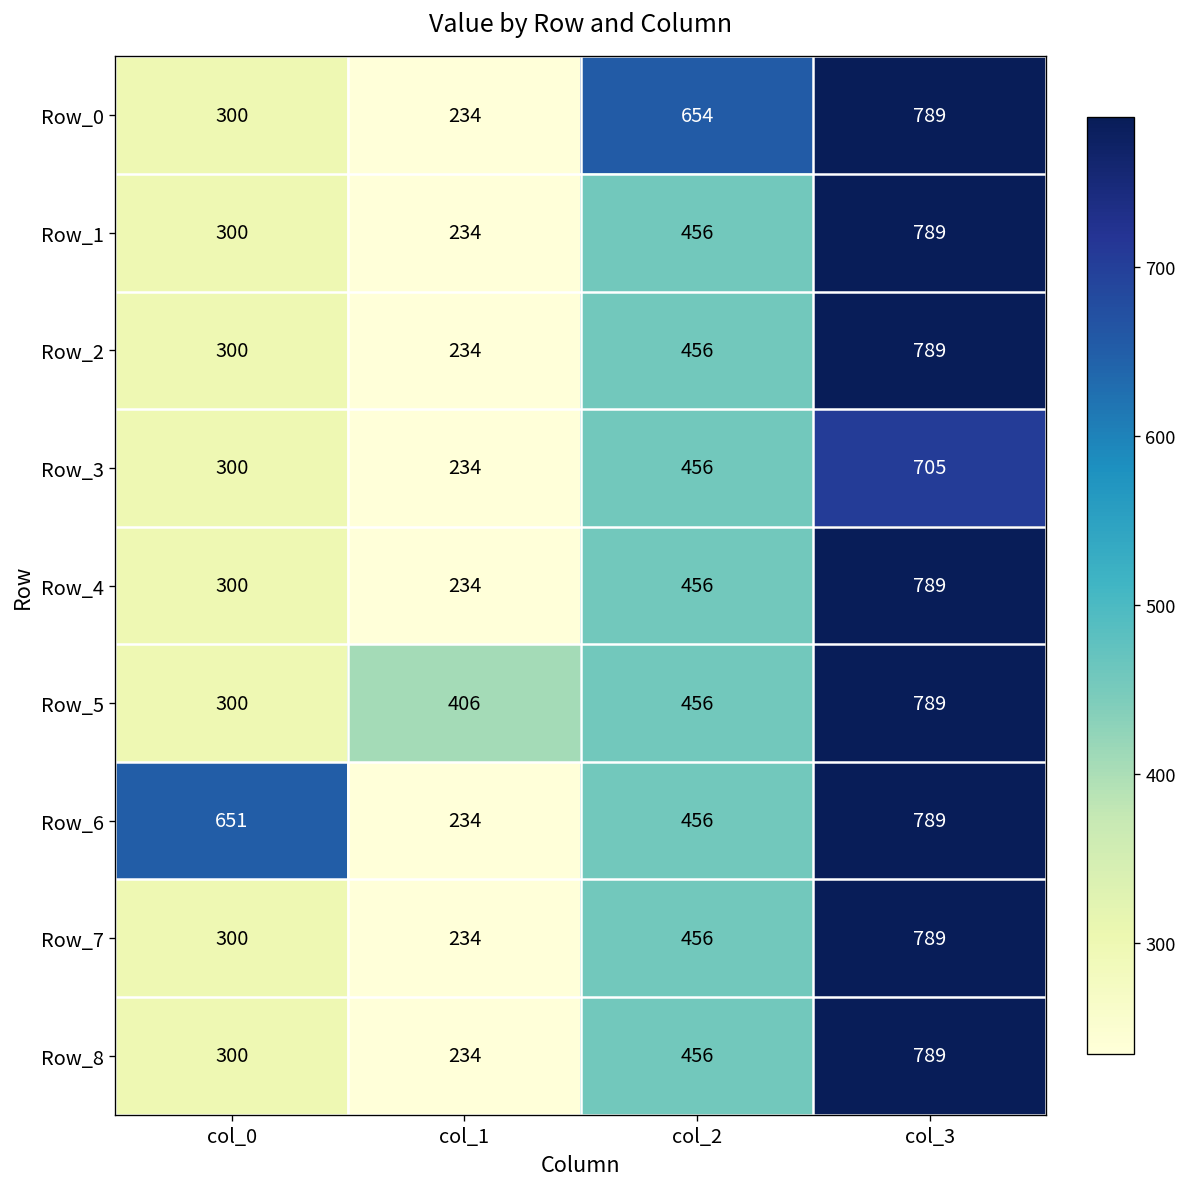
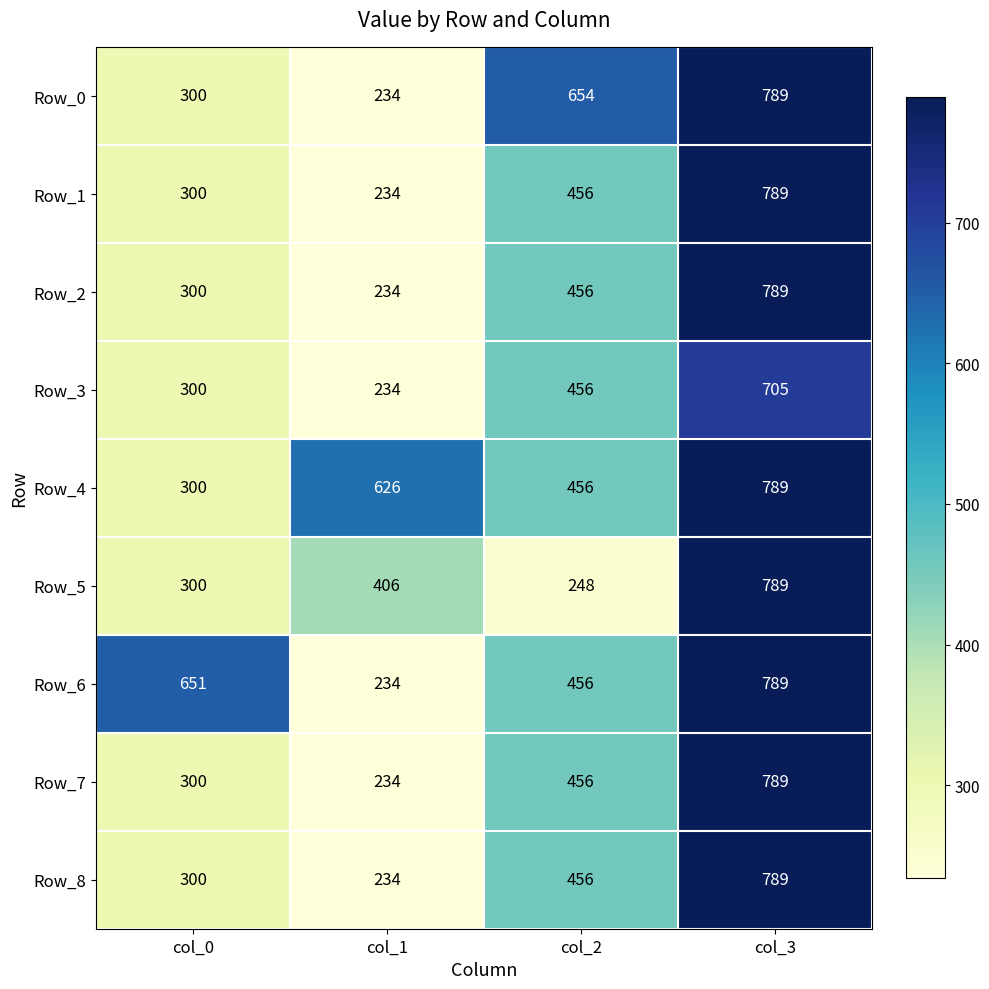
  {
    "Row_0": {
      "col_0": 300,
      "col_1": 234,
      "col_2": 654,
      "col_3": 789
    },
    "Row_1": {
      "col_0": 300,
      "col_1": 234,
      "col_2": 456,
      "col_3": 789
    },
    "Row_2": {
      "col_0": 300,
      "col_1": 234,
      "col_2": 456,
      "col_3": 789
    },
    "Row_3": {
      "col_0": 300,
      "col_1": 234,
      "col_2": 456,
      "col_3": 705
    },
    "Row_4": {
      "col_0": 300,
-     "col_1": 234,
+     "col_1": 626,
      "col_2": 456,
      "col_3": 789
    },
    "Row_5": {
      "col_0": 300,
      "col_1": 406,
-     "col_2": 456,
+     "col_2": 248,
      "col_3": 789
    },
    "Row_6": {
      "col_0": 651,
      "col_1": 234,
      "col_2": 456,
      "col_3": 789
    },
    "Row_7": {
      "col_0": 300,
      "col_1": 234,
      "col_2": 456,
      "col_3": 789
    },
    "Row_8": {
      "col_0": 300,
      "col_1": 234,
      "col_2": 456,
      "col_3": 789
    }
  }
